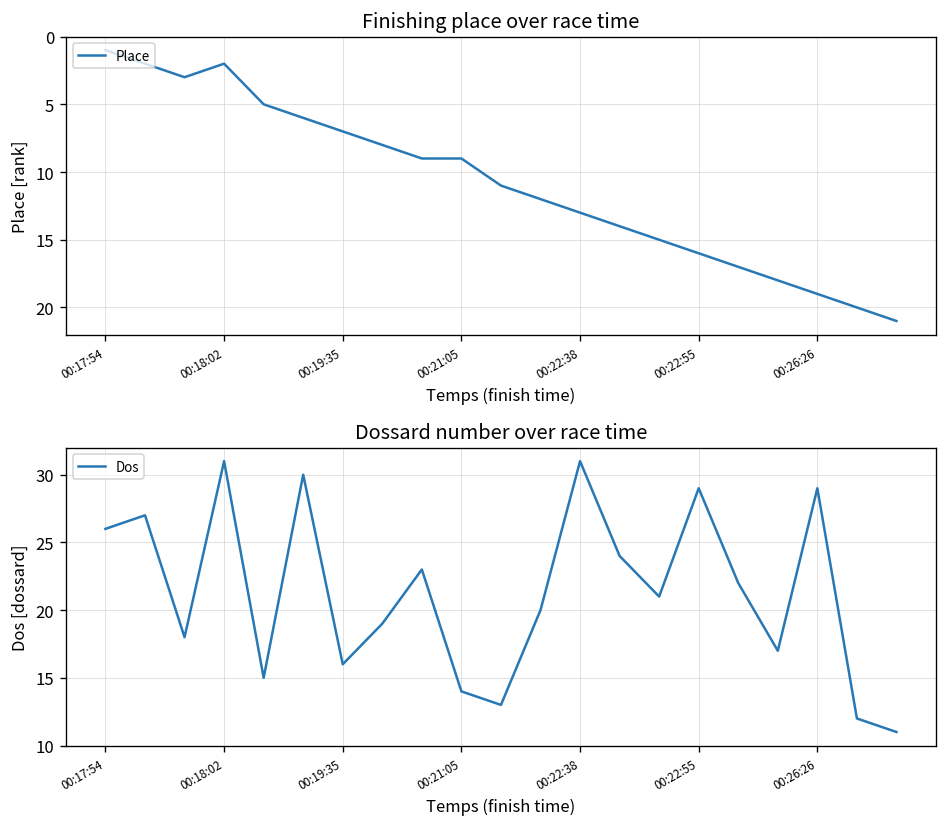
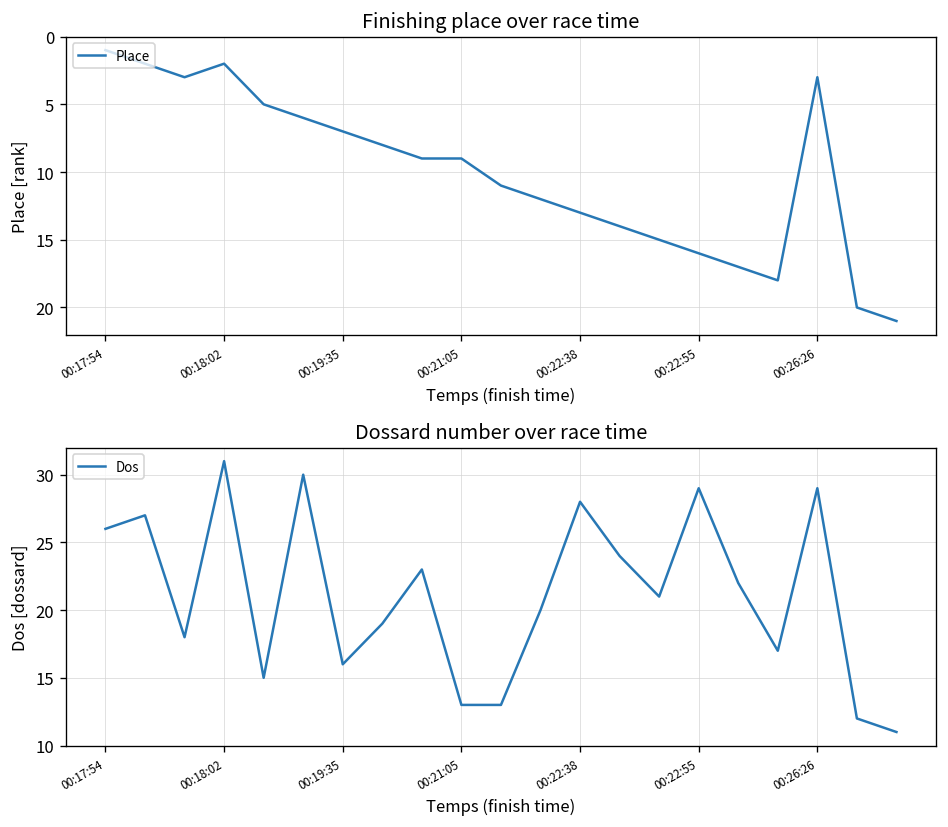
  {
    "Finishing place over race time": {
      "00:18:02": 2,
      "00:19:35": 7,
      "00:21:05": 9,
      "00:22:38": 13,
-     "00:26:26": 19
+     "00:26:26": 3
    },
    "Dossard number over race time": {
      "00:18:02": 31,
      "00:19:35": 16,
-     "00:21:05": 14,
-     "00:22:38": 31,
+     "00:21:05": 13,
+     "00:22:38": 28,
      "00:26:26": 29
    }
  }
